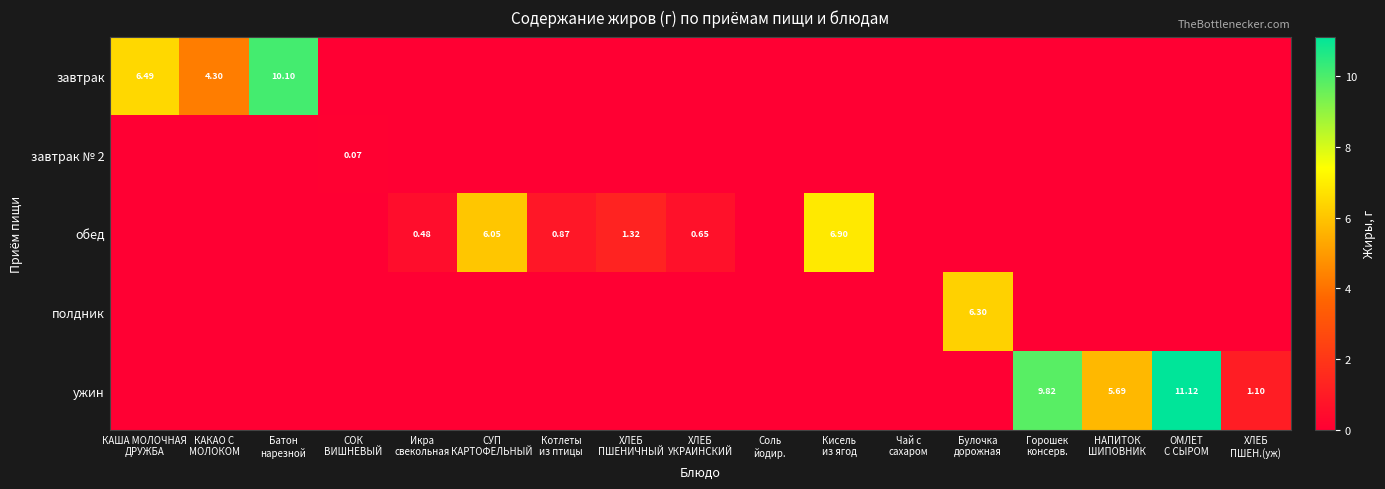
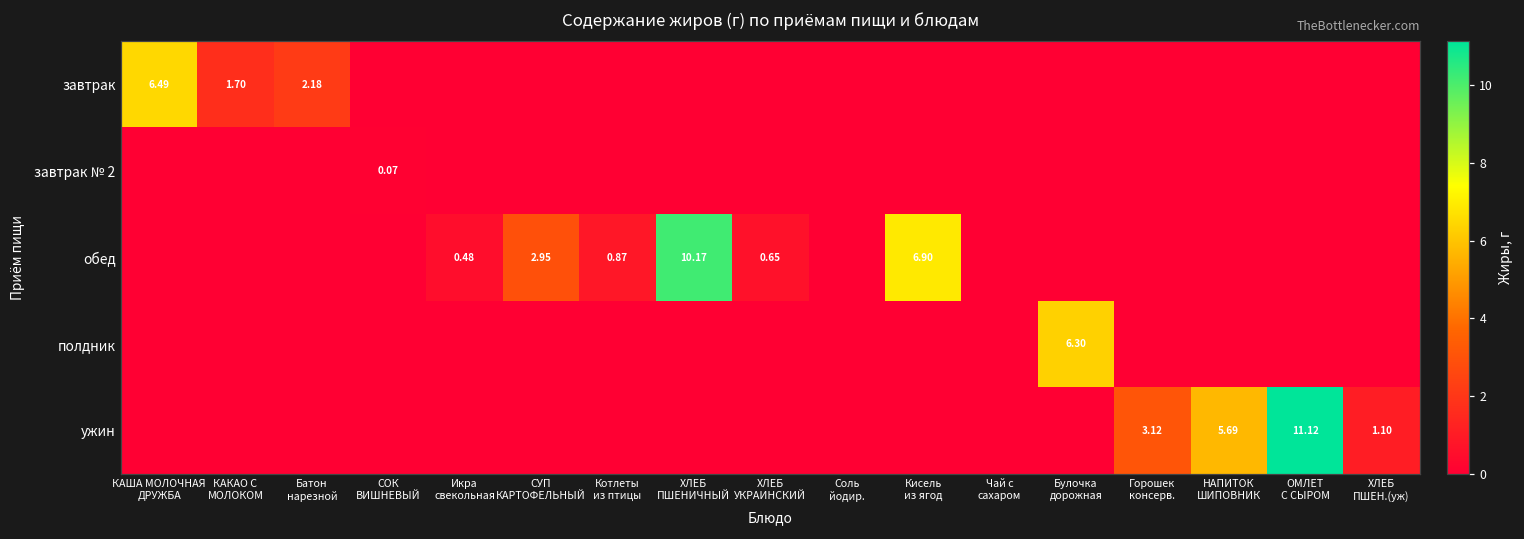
  {
    "завтрак": {
      "КАША МОЛОЧНАЯ ДРУЖБА": 6.49,
-     "КАКАО С МОЛОКОМ": 4.30,
-     "Батон нарезной": 10.10
+     "КАКАО С МОЛОКОМ": 1.70,
+     "Батон нарезной": 2.18
    },
    "завтрак № 2": {
      "СОК ВИШНЕВЫЙ": 0.07
    },
    "обед": {
      "Икра свекольная": 0.48,
-     "СУП КАРТОФЕЛЬНЫЙ": 6.05,
+     "СУП КАРТОФЕЛЬНЫЙ": 2.95,
      "Котлеты из птицы": 0.87,
-     "ХЛЕБ ПШЕНИЧНЫЙ": 1.32,
+     "ХЛЕБ ПШЕНИЧНЫЙ": 10.17,
      "ХЛЕБ УКРАИНСКИЙ": 0.65,
      "Кисель из ягод": 6.90
    },
    "полдник": {
      "Булочка дорожная": 6.30
    },
    "ужин": {
-     "Горошек консерв.": 9.82,
+     "Горошек консерв.": 3.12,
      "НАПИТОК ШИПОВНИК": 5.69,
      "ОМЛЕТ С СЫРОМ": 11.12,
      "ХЛЕБ ПШЕН.(уж)": 1.10
    }
  }
